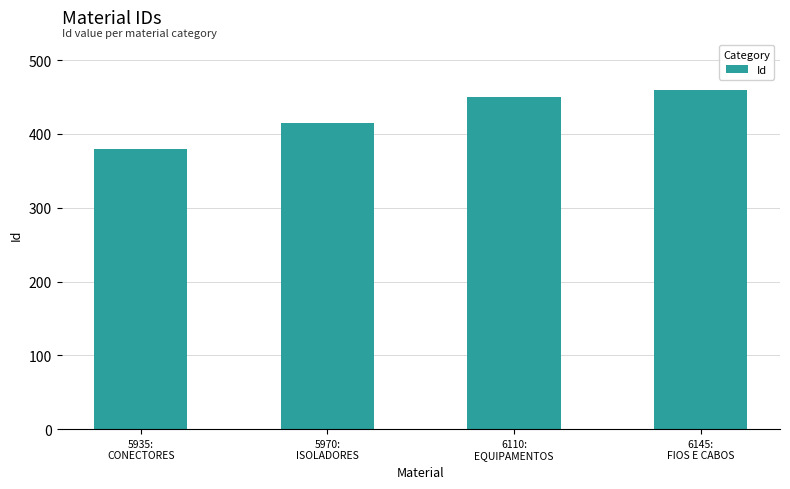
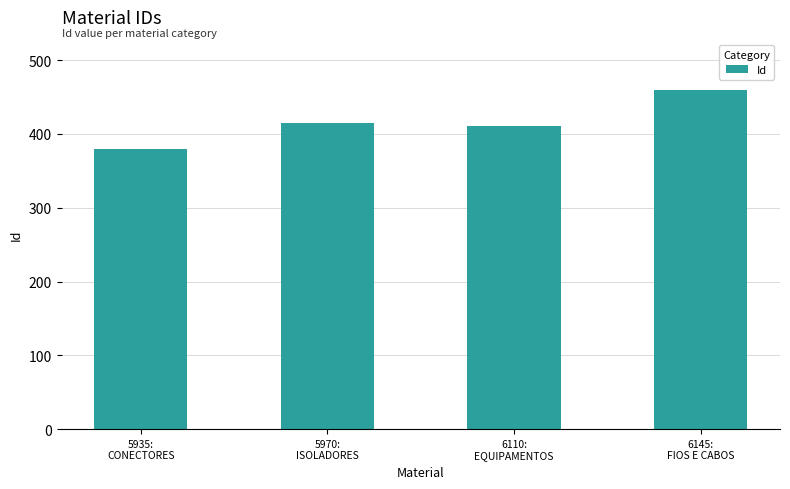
  {
    "5935: CONECTORES": 380,
    "5970: ISOLADORES": 420,
-   "6110: EQUIPAMENTOS": 450,
+   "6110: EQUIPAMENTOS": 410,
    "6145: FIOS E CABOS": 460
  }
